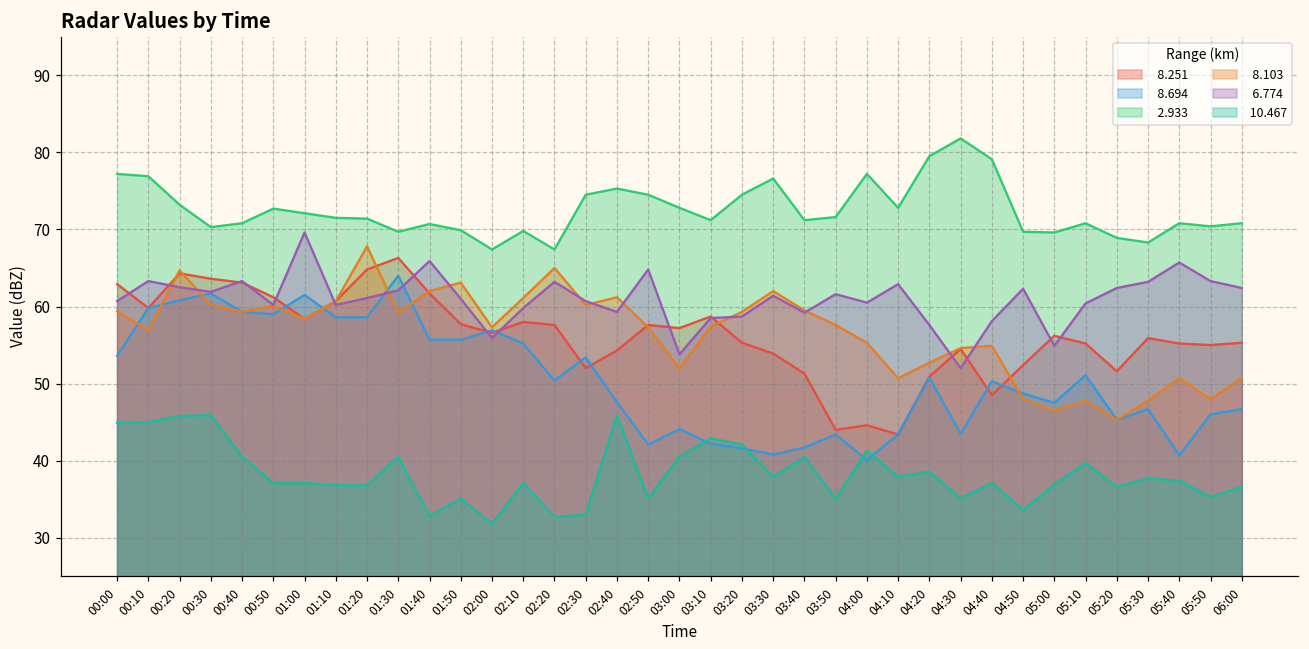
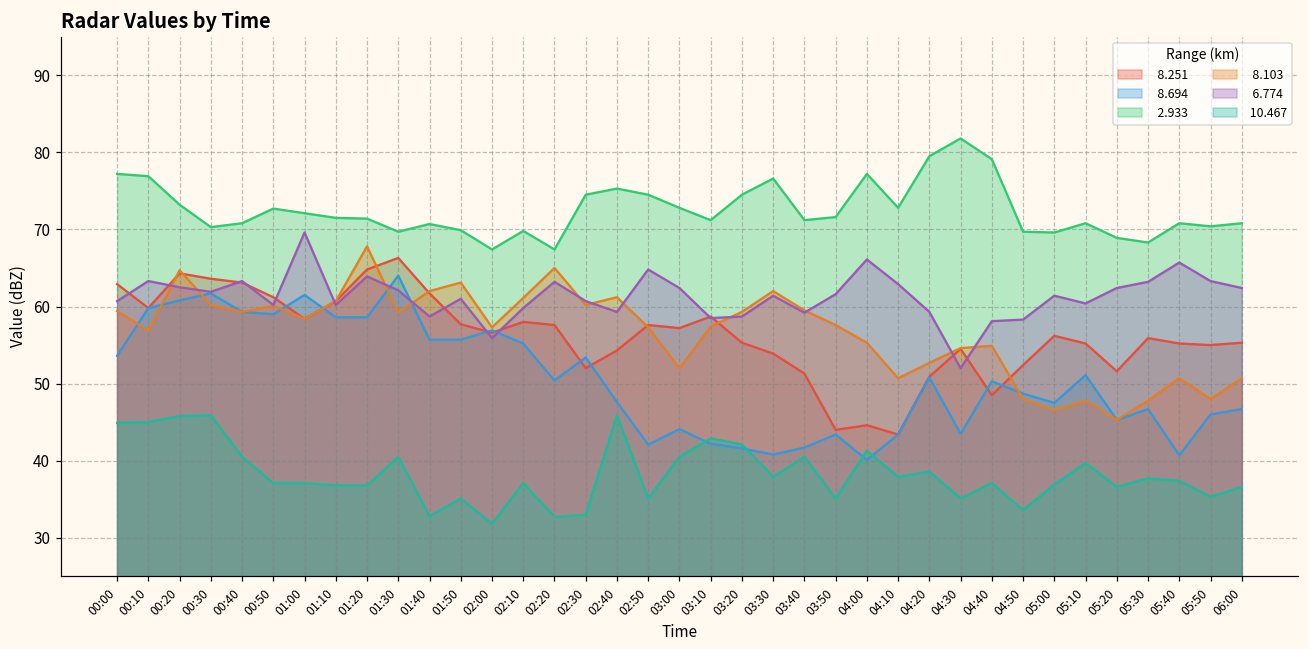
  {
    "6.774": {
      "00:00": 61,
      "00:10": 63,
      "00:20": 63,
      "01:00": 70,
      "01:10": 60,
-     "01:20": 61,
+     "01:20": 64,
      "01:30": 62,
-     "01:40": 66,
+     "01:40": 59,
      "01:50": 61,
      "02:00": 56,
      "02:10": 60,
      "02:20": 63,
      "02:30": 61,
      "02:40": 59,
      "02:50": 65,
-     "03:00": 54,
+     "03:00": 62,
      "03:20": 59,
      "03:30": 61,
      "03:50": 62,
-     "04:00": 61,
+     "04:00": 66,
      "04:10": 63,
-     "04:20": 58,
+     "04:20": 59,
      "04:30": 52,
      "04:40": 58,
-     "04:50": 62,
-     "05:00": 55,
+     "04:50": 58,
+     "05:00": 61,
      "05:10": 60,
      "05:20": 62,
      "05:30": 63,
      "05:40": 66,
      "05:50": 63,
      "06:00": 62
    }
  }
